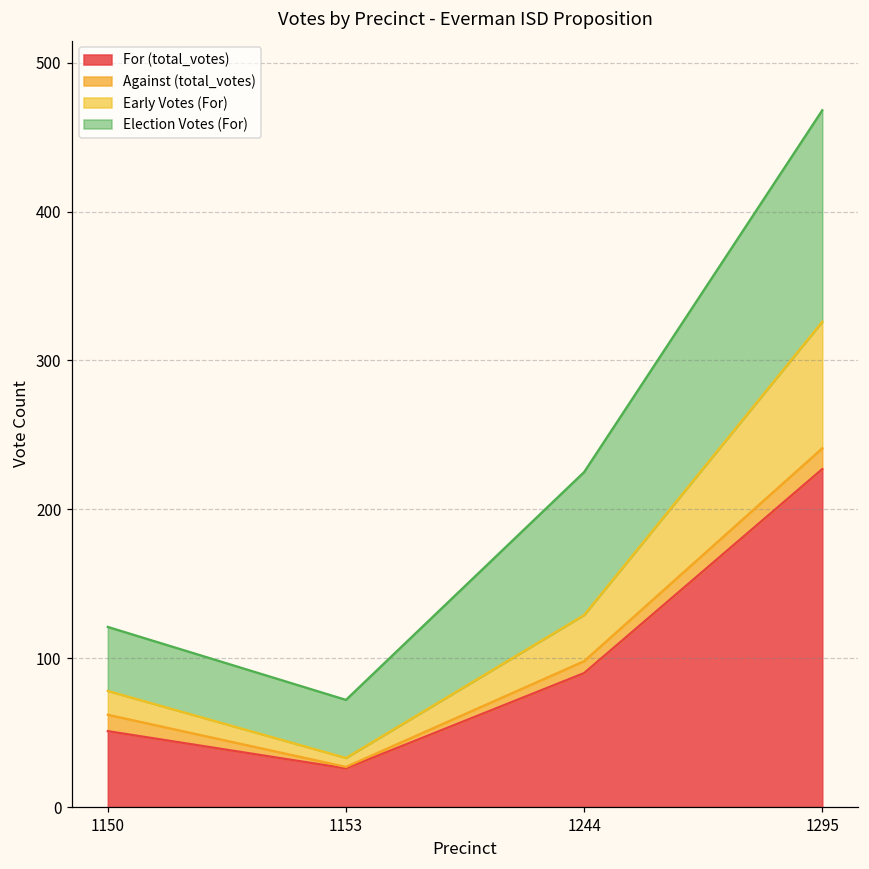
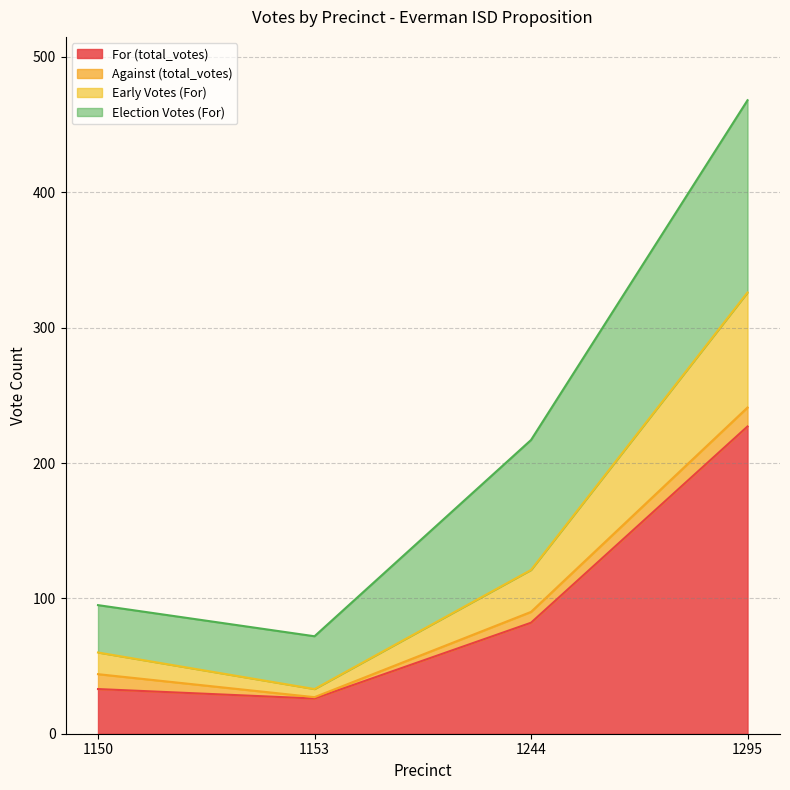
  {
    "For (total_votes)": {
-     "1150": 51,
-     "1244": 90,
+     "1150": 33,
+     "1244": 82,
      "1295": 227
    },
    "Election Votes (For)": {
-     "1150": 43,
+     "1150": 35,
      "1153": 39,
      "1244": 96,
      "1295": 142
    }
  }
